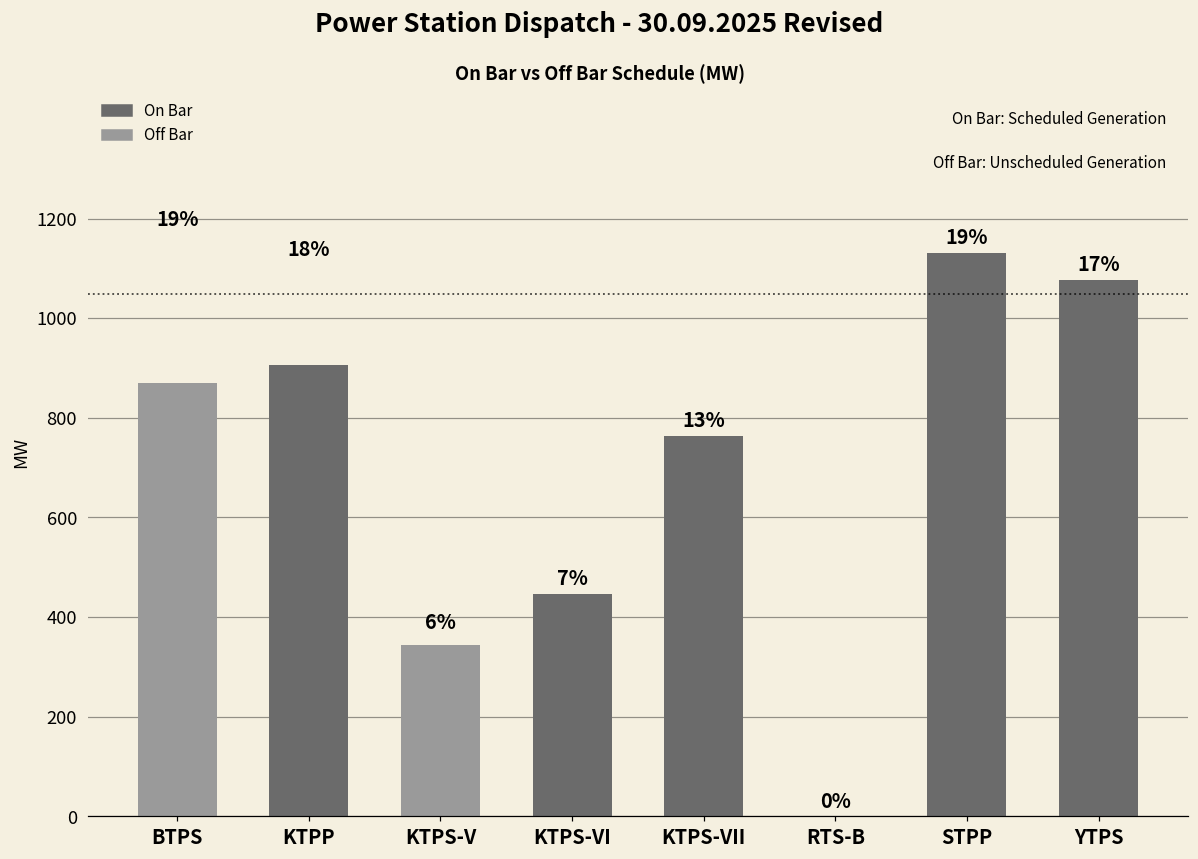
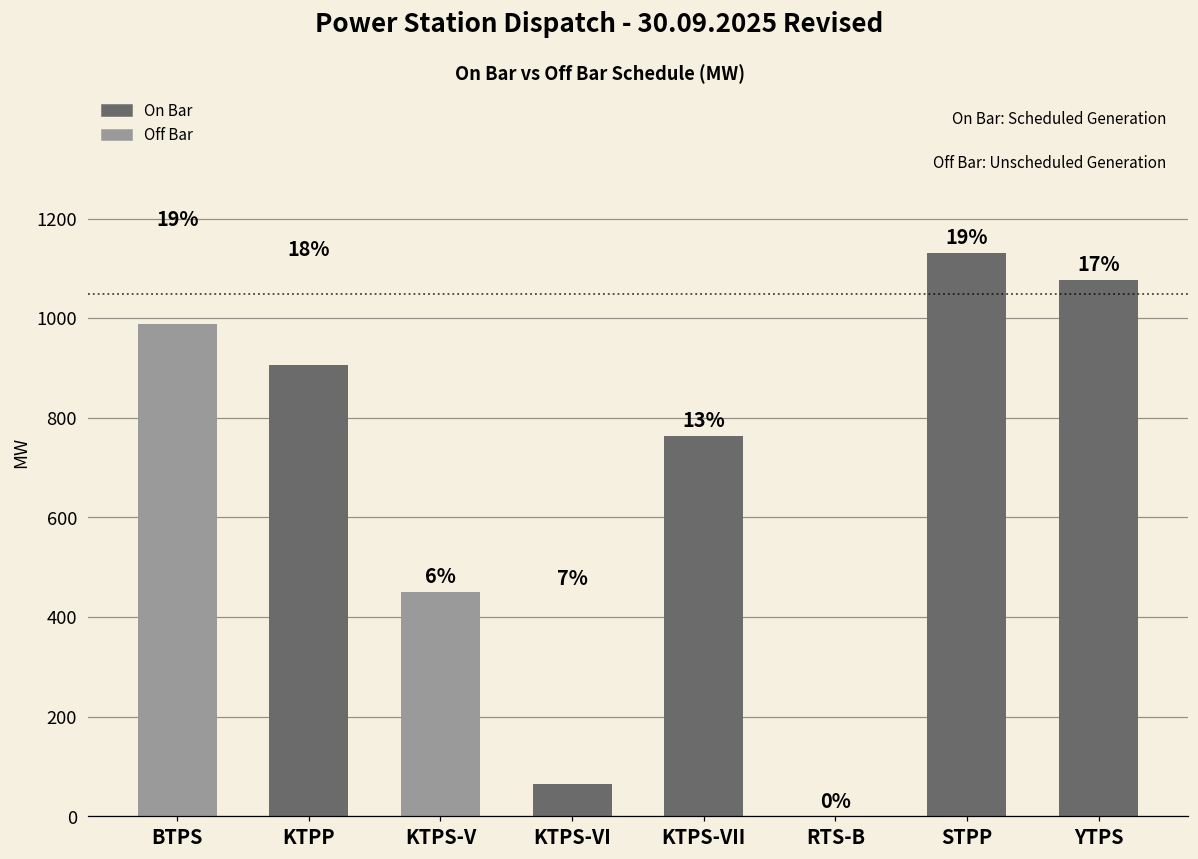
  {
    "On Bar": {
      "KTPP": 910,
      "KTPS-V": 0,
-     "KTPS-VI": 450
+     "KTPS-VI": 70
    },
    "Off Bar": {
-     "BTPS": 870,
+     "BTPS": 990,
      "KTPP": 0,
-     "KTPS-V": 340,
+     "KTPS-V": 450,
      "KTPS-VI": 0,
      "KTPS-VII": 0,
      "STPP": 0,
      "YTPS": 0
    }
  }
